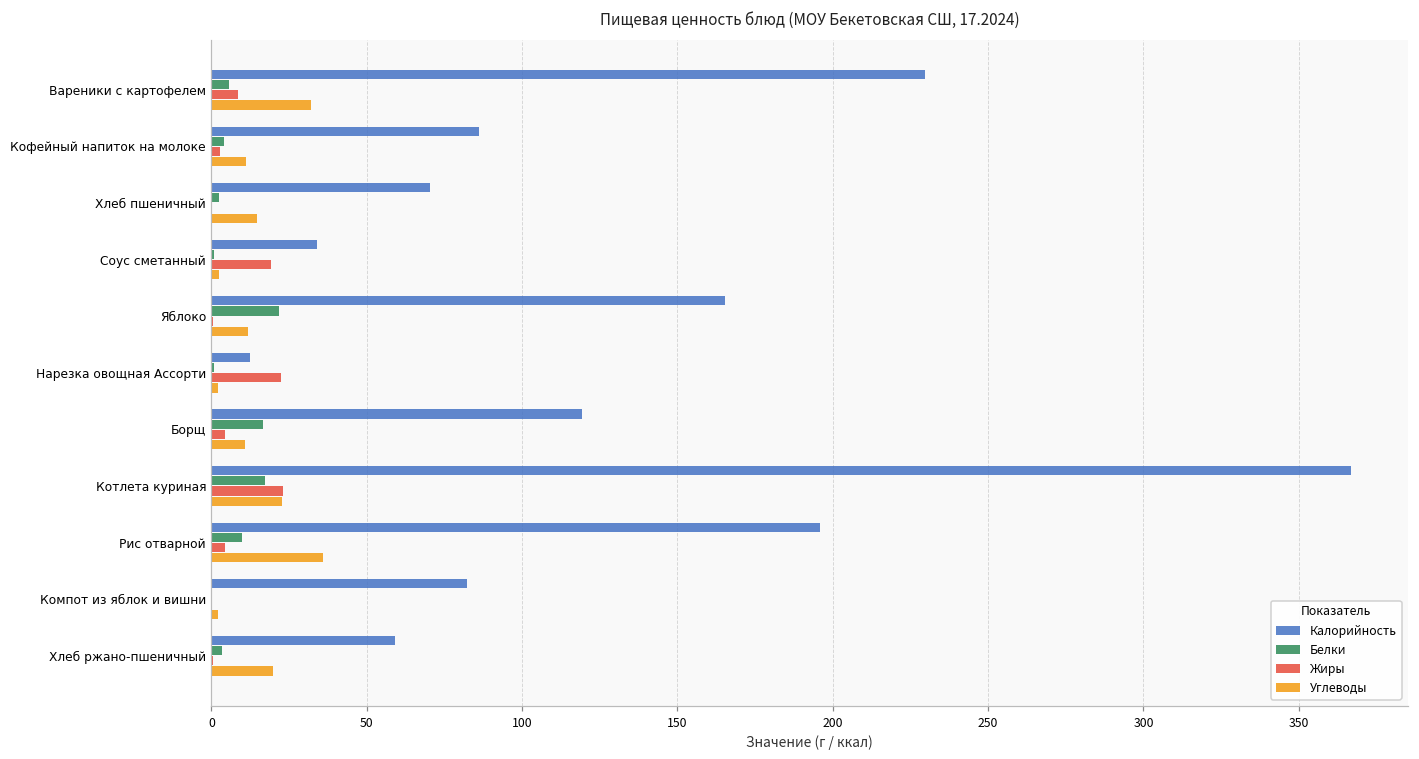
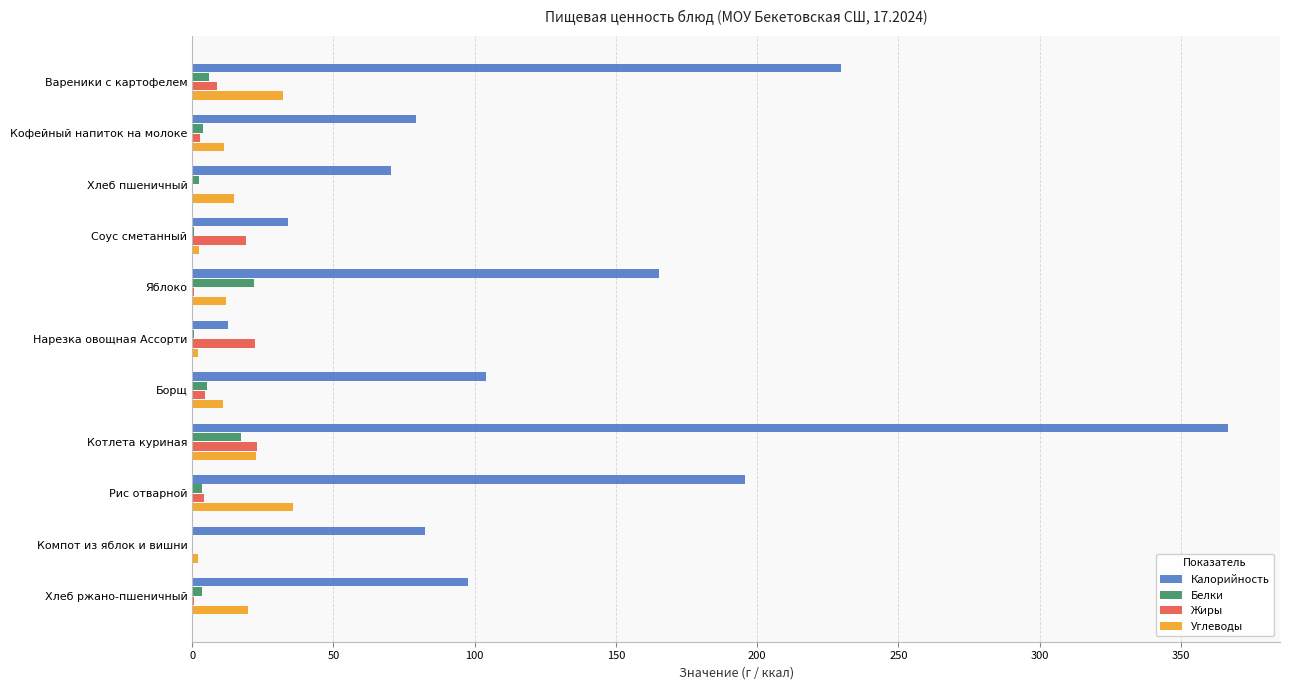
  {
    "Калорийность": {
      "Вареники с картофелем": 230,
-     "Кофейный напиток на молоке": 86,
+     "Кофейный напиток на молоке": 79,
      "Хлеб пшеничный": 70,
      "Соус сметанный": 34,
      "Яблоко": 165,
      "Нарезка овощная Ассорти": 13,
-     "Борщ": 119,
+     "Борщ": 104,
      "Котлета куриная": 367,
      "Рис отварной": 196,
      "Компот из яблок и вишни": 82,
-     "Хлеб ржано-пшеничный": 59
+     "Хлеб ржано-пшеничный": 98
    },
    "Белки": {
      "Вареники с картофелем": 6,
      "Кофейный напиток на молоке": 4,
      "Хлеб пшеничный": 2,
      "Яблоко": 22,
-     "Борщ": 17,
+     "Борщ": 5,
      "Котлета куриная": 17,
-     "Рис отварной": 10,
+     "Рис отварной": 4,
      "Хлеб ржано-пшеничный": 3
    },
    "Жиры": {
      "Вареники с картофелем": 9,
      "Кофейный напиток на молоке": 3,
      "Соус сметанный": 19,
      "Нарезка овощная Ассорти": 22,
      "Борщ": 5,
      "Котлета куриная": 23,
      "Рис отварной": 4
    },
    "Углеводы": {
      "Вареники с картофелем": 32,
      "Кофейный напиток на молоке": 11,
      "Хлеб пшеничный": 15,
      "Соус сметанный": 2,
      "Яблоко": 12,
      "Нарезка овощная Ассорти": 2,
      "Борщ": 11,
      "Котлета куриная": 23,
      "Рис отварной": 36,
      "Компот из яблок и вишни": 2,
      "Хлеб ржано-пшеничный": 20
    }
  }
